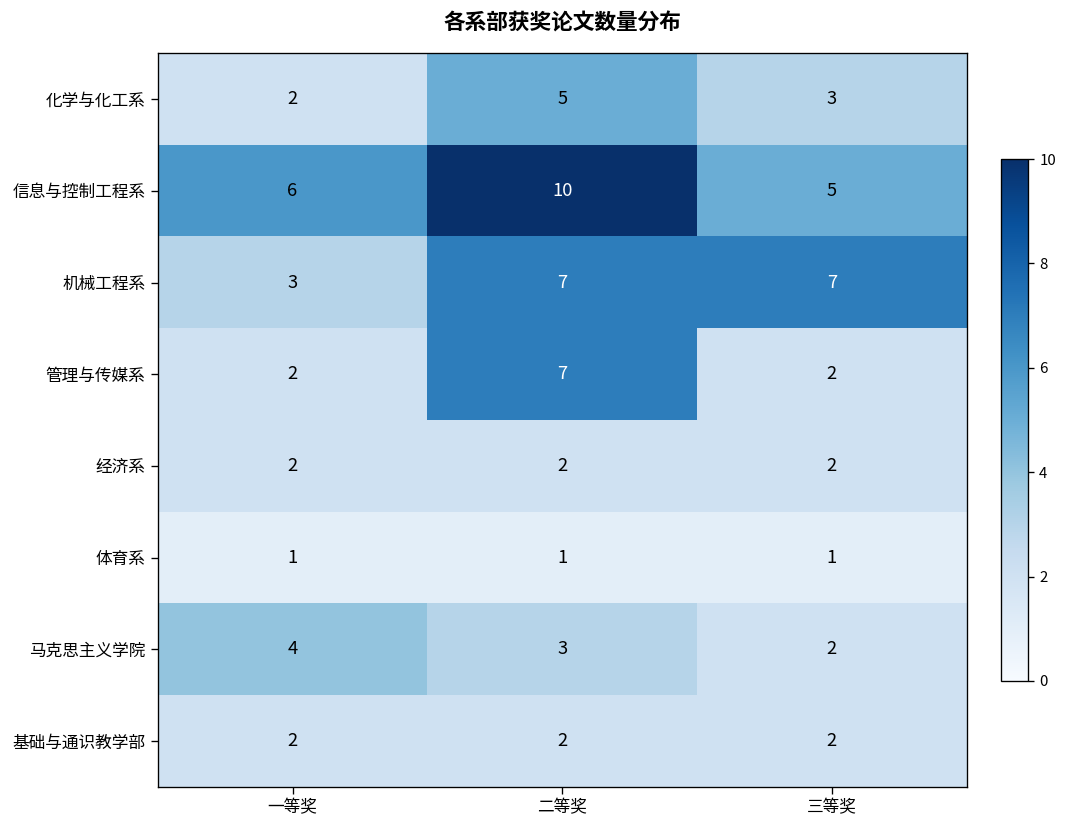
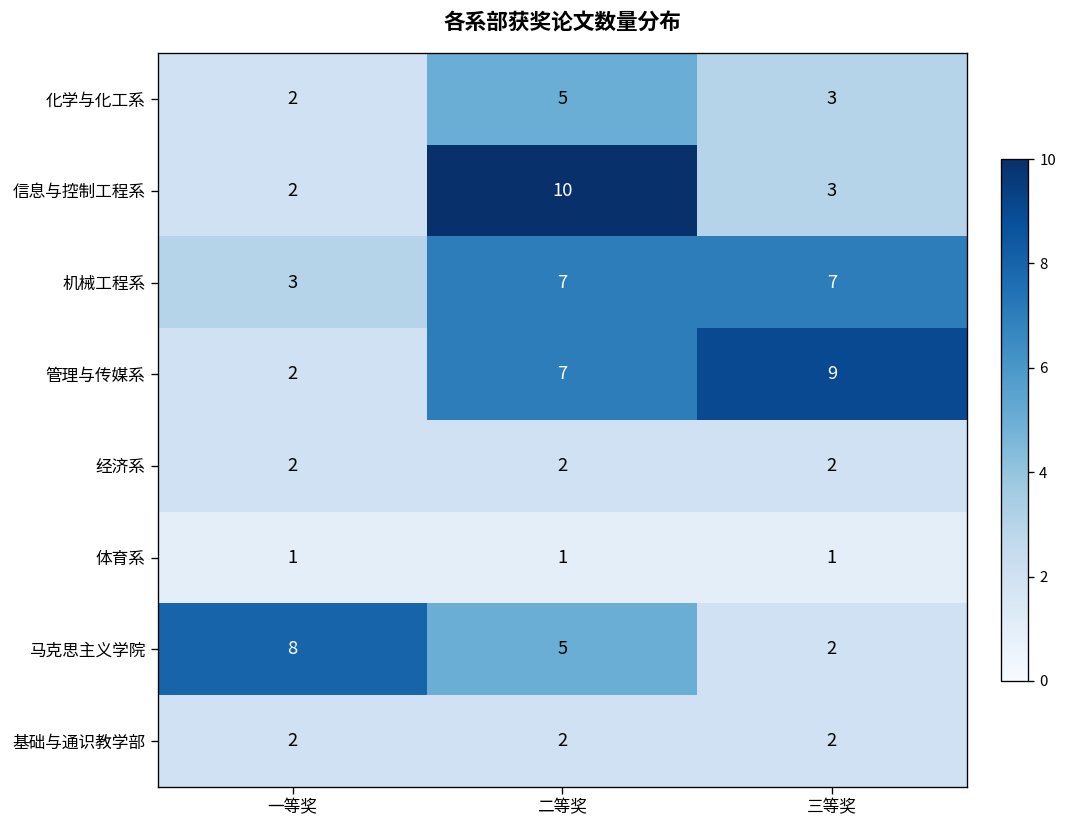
  {
    "化学与化工系": {
      "一等奖": 2,
      "二等奖": 5,
      "三等奖": 3
    },
    "信息与控制工程系": {
-     "一等奖": 6,
+     "一等奖": 2,
      "二等奖": 10,
-     "三等奖": 5
+     "三等奖": 3
    },
    "机械工程系": {
      "一等奖": 3,
      "二等奖": 7,
      "三等奖": 7
    },
    "管理与传媒系": {
      "一等奖": 2,
      "二等奖": 7,
-     "三等奖": 2
+     "三等奖": 9
    },
    "经济系": {
      "一等奖": 2,
      "二等奖": 2,
      "三等奖": 2
    },
    "体育系": {
      "一等奖": 1,
      "二等奖": 1,
      "三等奖": 1
    },
    "马克思主义学院": {
-     "一等奖": 4,
-     "二等奖": 3,
+     "一等奖": 8,
+     "二等奖": 5,
      "三等奖": 2
    },
    "基础与通识教学部": {
      "一等奖": 2,
      "二等奖": 2,
      "三等奖": 2
    }
  }
